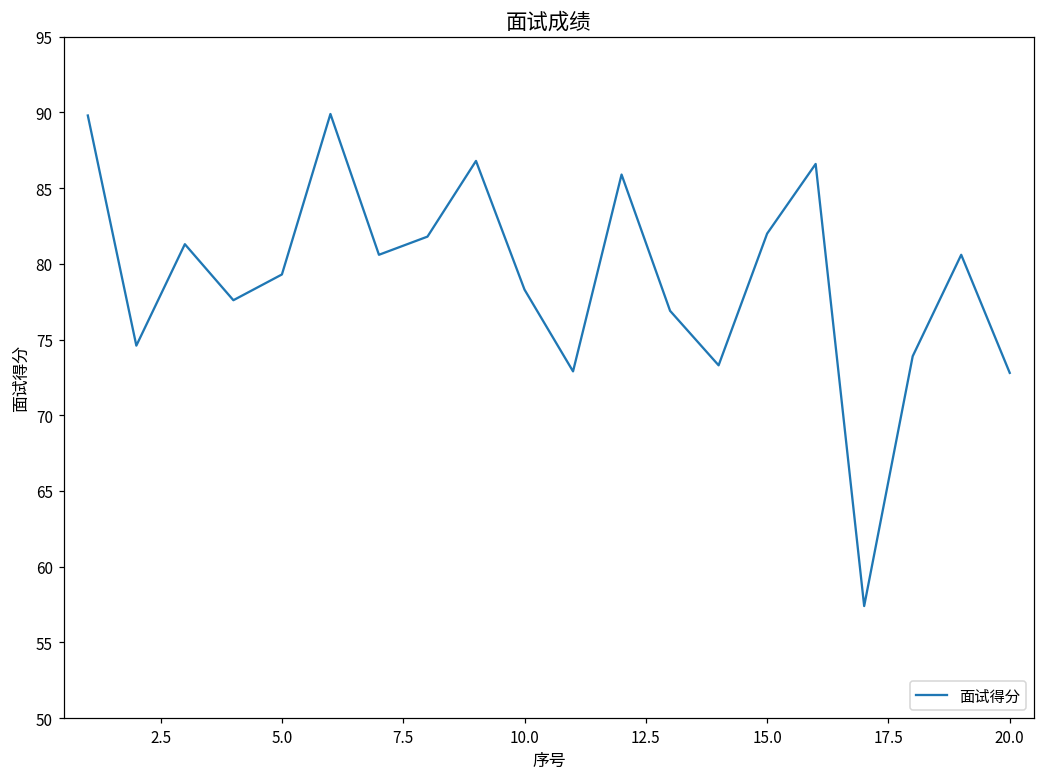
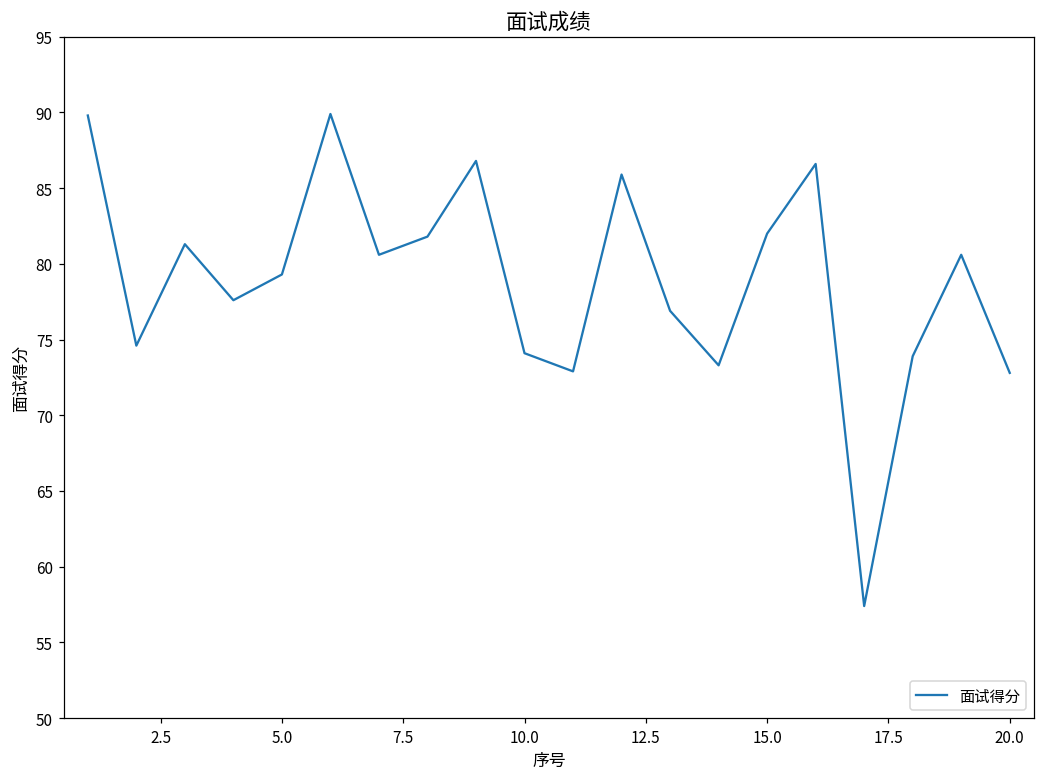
  {
    "5.0": 79.3,
-   "10.0": 78.3,
+   "10.0": 74.1,
    "15.0": 82.0,
    "20.0": 72.8
  }
